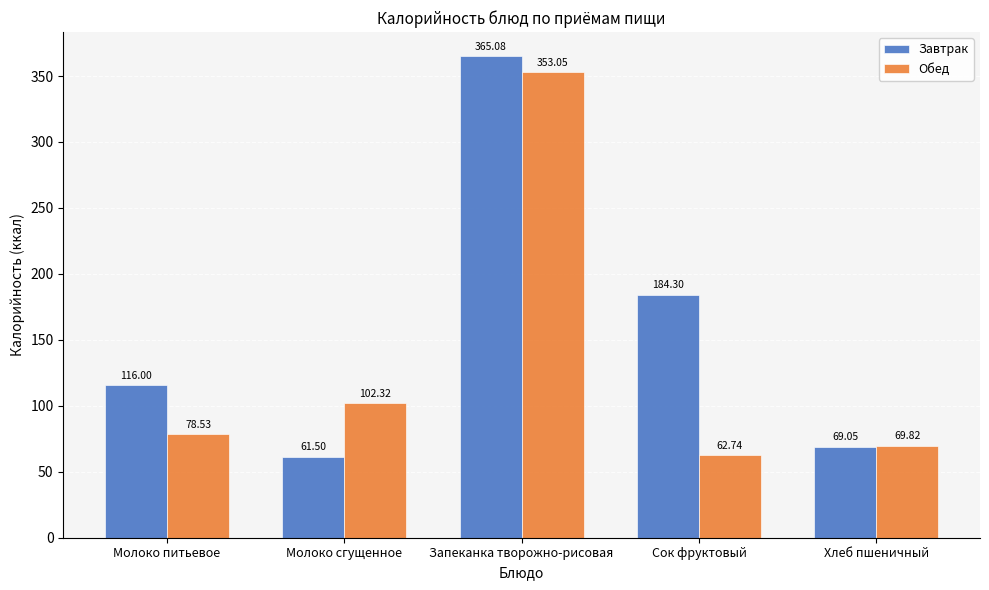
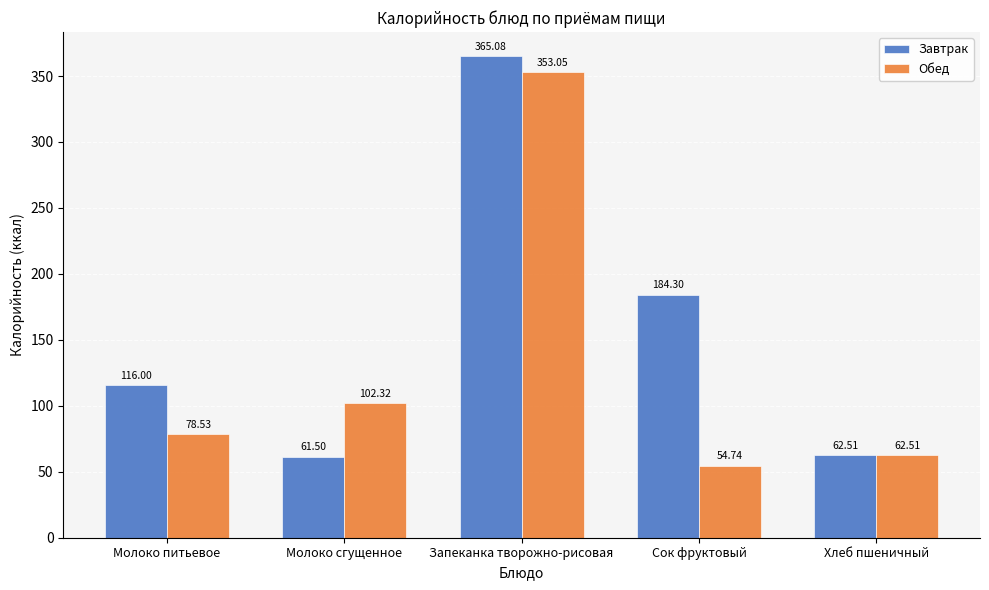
  {
    "Завтрак": {
      "Молоко питьевое": 116.00,
      "Молоко сгущенное": 61.50,
      "Запеканка творожно-рисовая": 365.08,
      "Сок фруктовый": 184.30,
-     "Хлеб пшеничный": 69.05
+     "Хлеб пшеничный": 62.51
    },
    "Обед": {
      "Молоко питьевое": 78.53,
      "Молоко сгущенное": 102.32,
      "Запеканка творожно-рисовая": 353.05,
-     "Сок фруктовый": 62.74,
-     "Хлеб пшеничный": 69.82
+     "Сок фруктовый": 54.74,
+     "Хлеб пшеничный": 62.51
    }
  }
